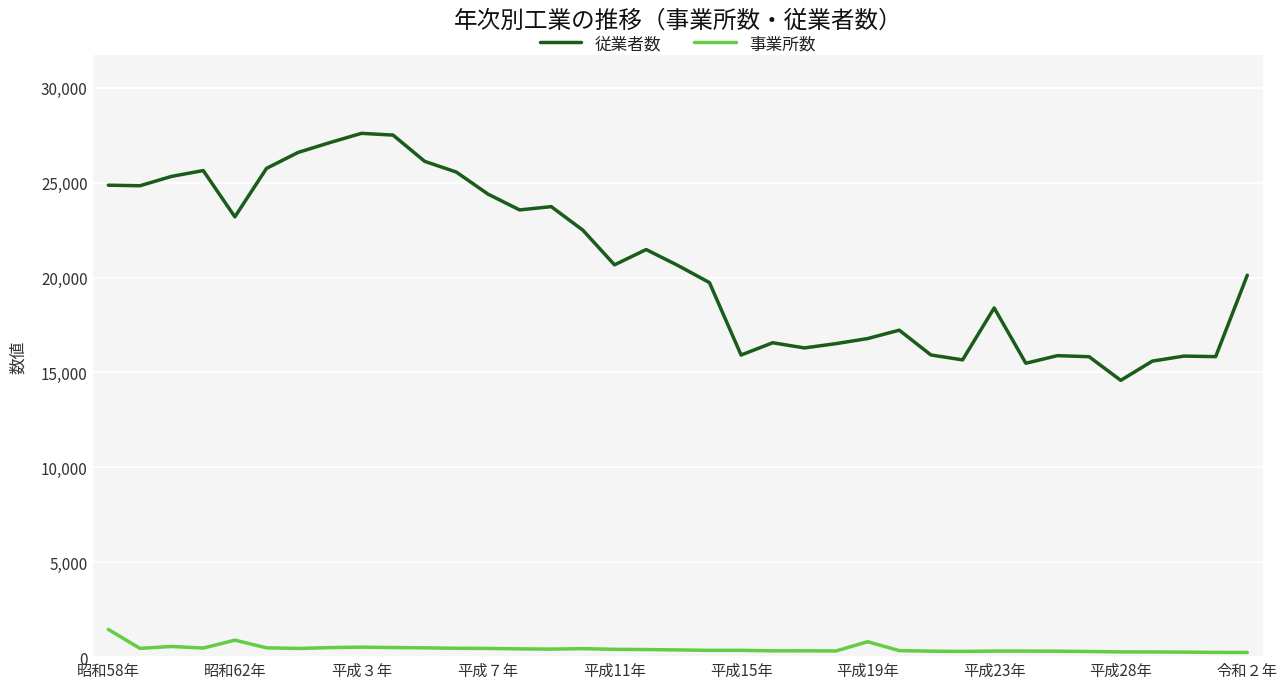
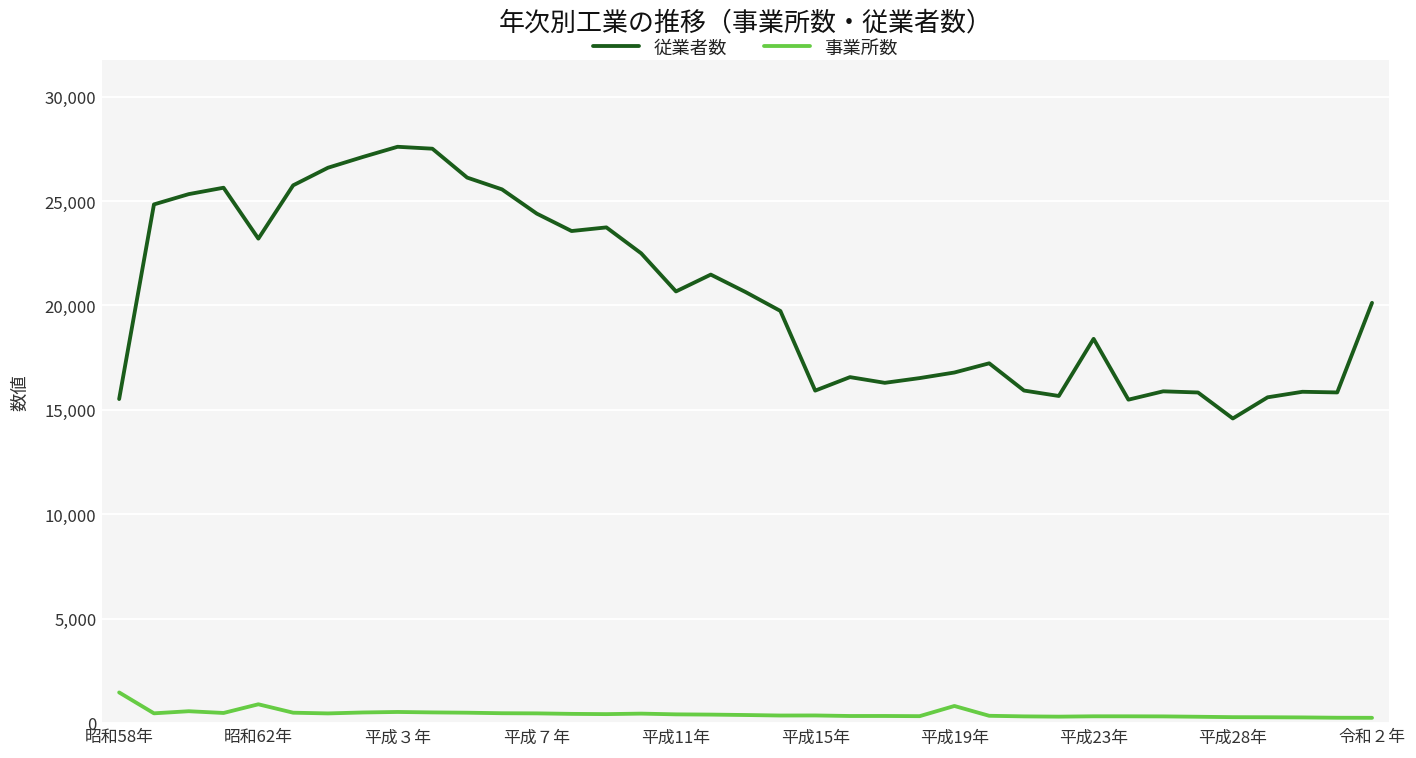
  {
    "従業者数": {
-     "昭和58年": "24,900",
+     "昭和58年": "15,500",
      "昭和62年": "23,200",
      "平成３年": "27,600",
      "平成７年": "24,400",
      "平成11年": "20,700",
      "平成15年": "15,900",
      "平成19年": "16,800",
      "平成23年": "18,400",
      "平成28年": "14,600",
      "令和２年": "20,100"
    },
    "事業所数": {
      "昭和58年": "1,500",
      "昭和62年": "900",
      "平成３年": "500",
      "平成７年": "500",
      "平成11年": "400",
      "平成15年": "400",
      "平成19年": "800",
      "平成23年": "300",
      "平成28年": "300",
      "令和２年": "200"
    }
  }
